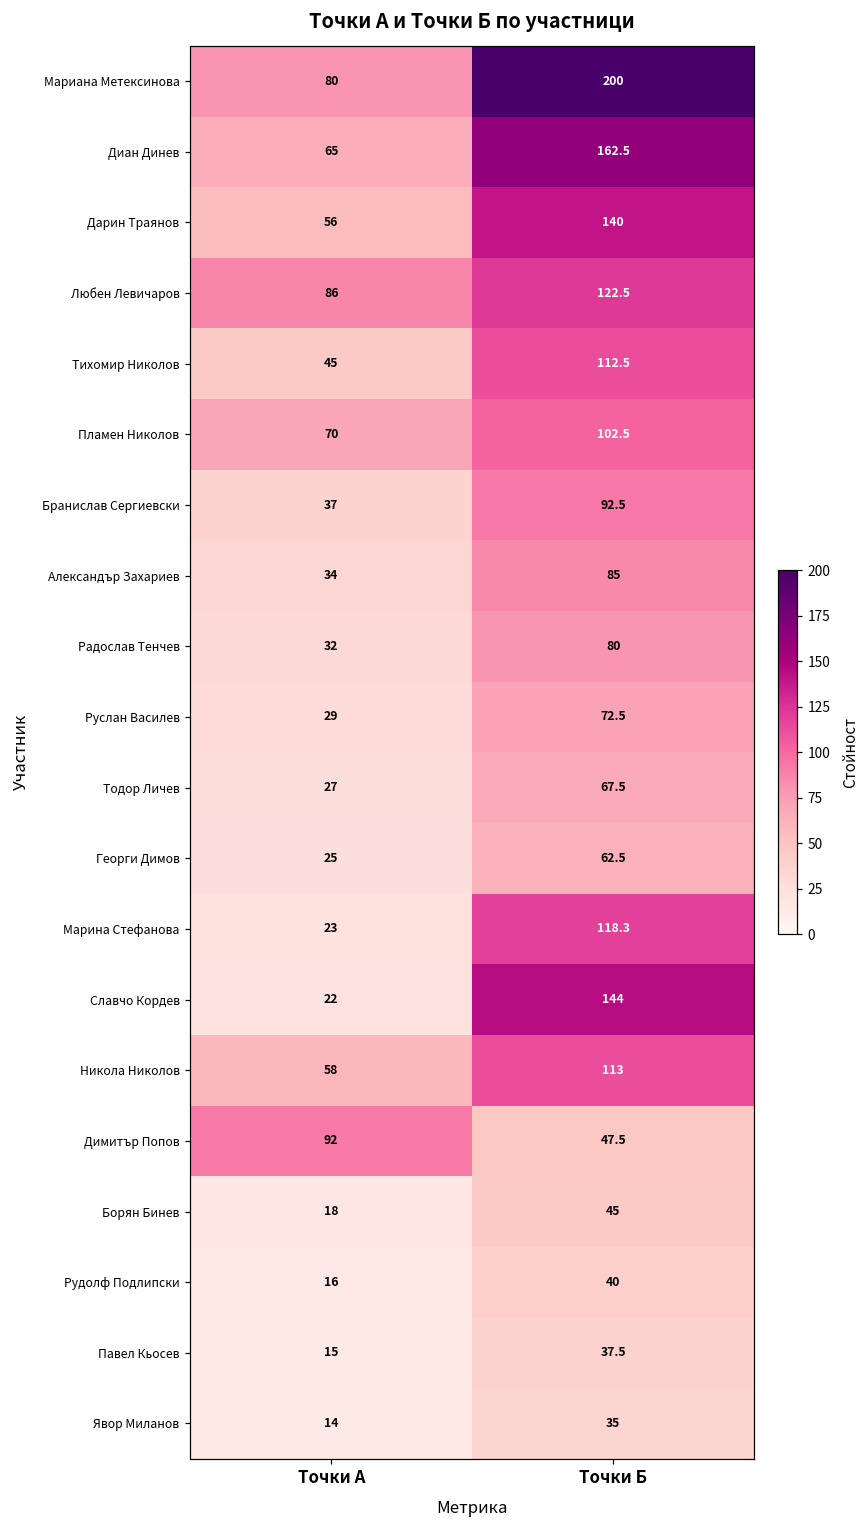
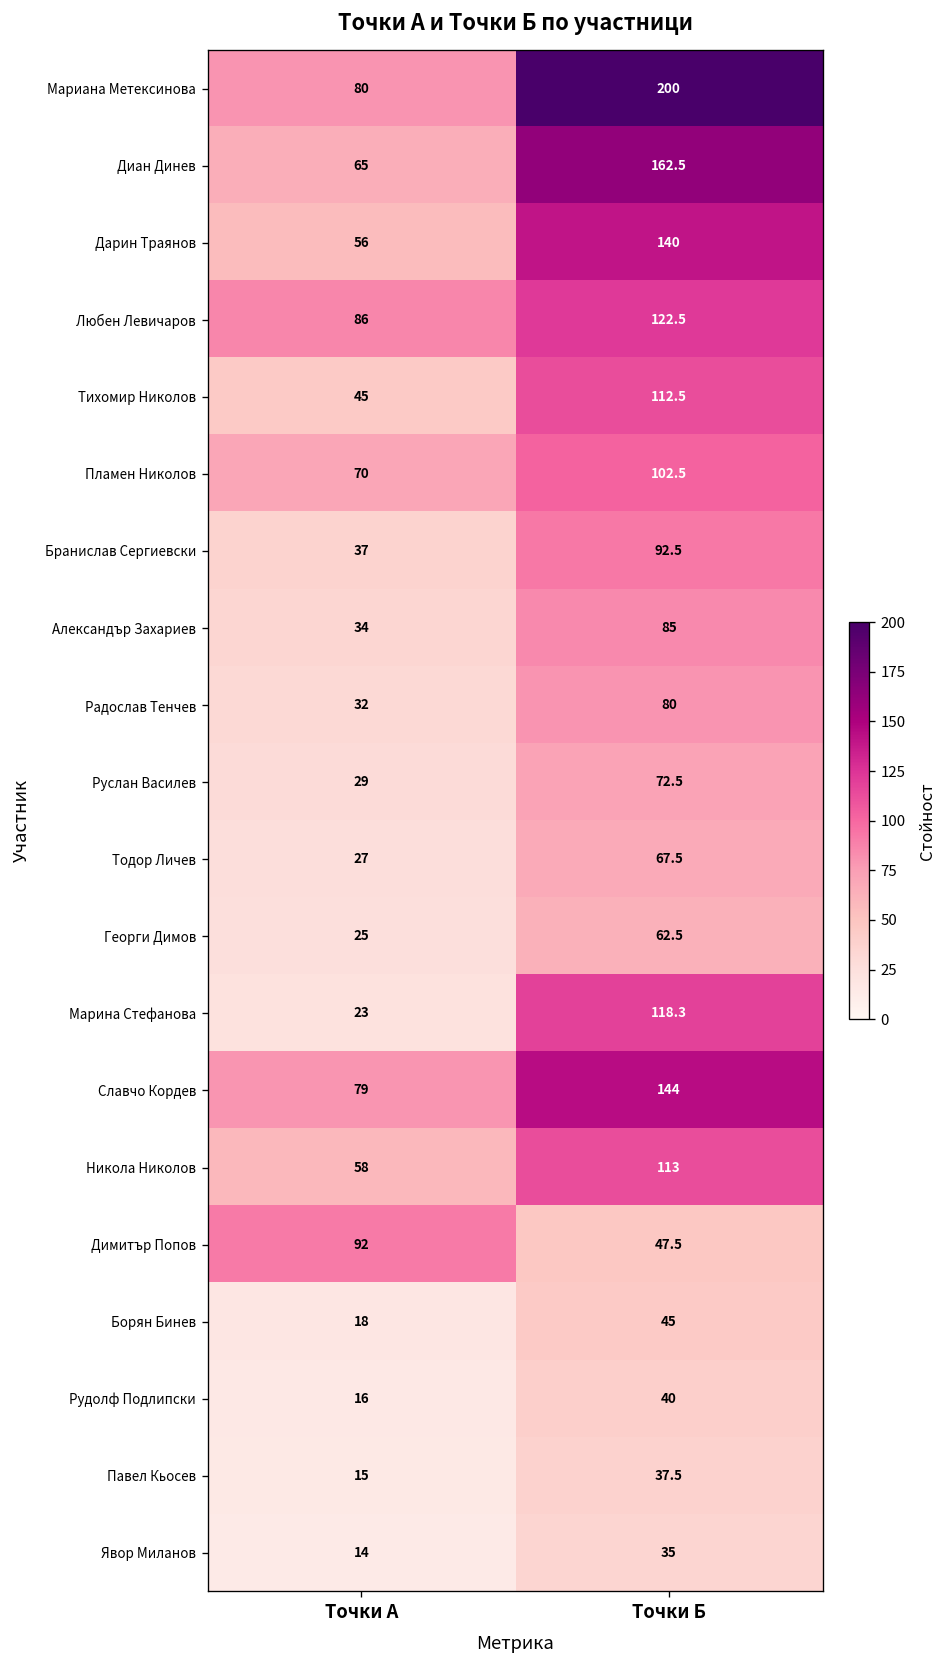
  {
    "Мариана Метексинова": {
      "Точки А": 80,
      "Точки Б": 200
    },
    "Диан Динев": {
      "Точки А": 65,
      "Точки Б": 162.5
    },
    "Дарин Траянов": {
      "Точки А": 56,
      "Точки Б": 140
    },
    "Любен Левичаров": {
      "Точки А": 86,
      "Точки Б": 122.5
    },
    "Тихомир Николов": {
      "Точки А": 45,
      "Точки Б": 112.5
    },
    "Пламен Николов": {
      "Точки А": 70,
      "Точки Б": 102.5
    },
    "Бранислав Сергиевски": {
      "Точки А": 37,
      "Точки Б": 92.5
    },
    "Александър Захариев": {
      "Точки А": 34,
      "Точки Б": 85
    },
    "Радослав Тенчев": {
      "Точки А": 32,
      "Точки Б": 80
    },
    "Руслан Василев": {
      "Точки А": 29,
      "Точки Б": 72.5
    },
    "Тодор Личев": {
      "Точки А": 27,
      "Точки Б": 67.5
    },
    "Георги Димов": {
      "Точки А": 25,
      "Точки Б": 62.5
    },
    "Марина Стефанова": {
      "Точки А": 23,
      "Точки Б": 118.3
    },
    "Славчо Кордев": {
-     "Точки А": 22,
+     "Точки А": 79,
      "Точки Б": 144
    },
    "Никола Николов": {
      "Точки А": 58,
      "Точки Б": 113
    },
    "Димитър Попов": {
      "Точки А": 92,
      "Точки Б": 47.5
    },
    "Борян Бинев": {
      "Точки А": 18,
      "Точки Б": 45
    },
    "Рудолф Подлипски": {
      "Точки А": 16,
      "Точки Б": 40
    },
    "Павел Кьосев": {
      "Точки А": 15,
      "Точки Б": 37.5
    },
    "Явор Миланов": {
      "Точки А": 14,
      "Точки Б": 35
    }
  }
